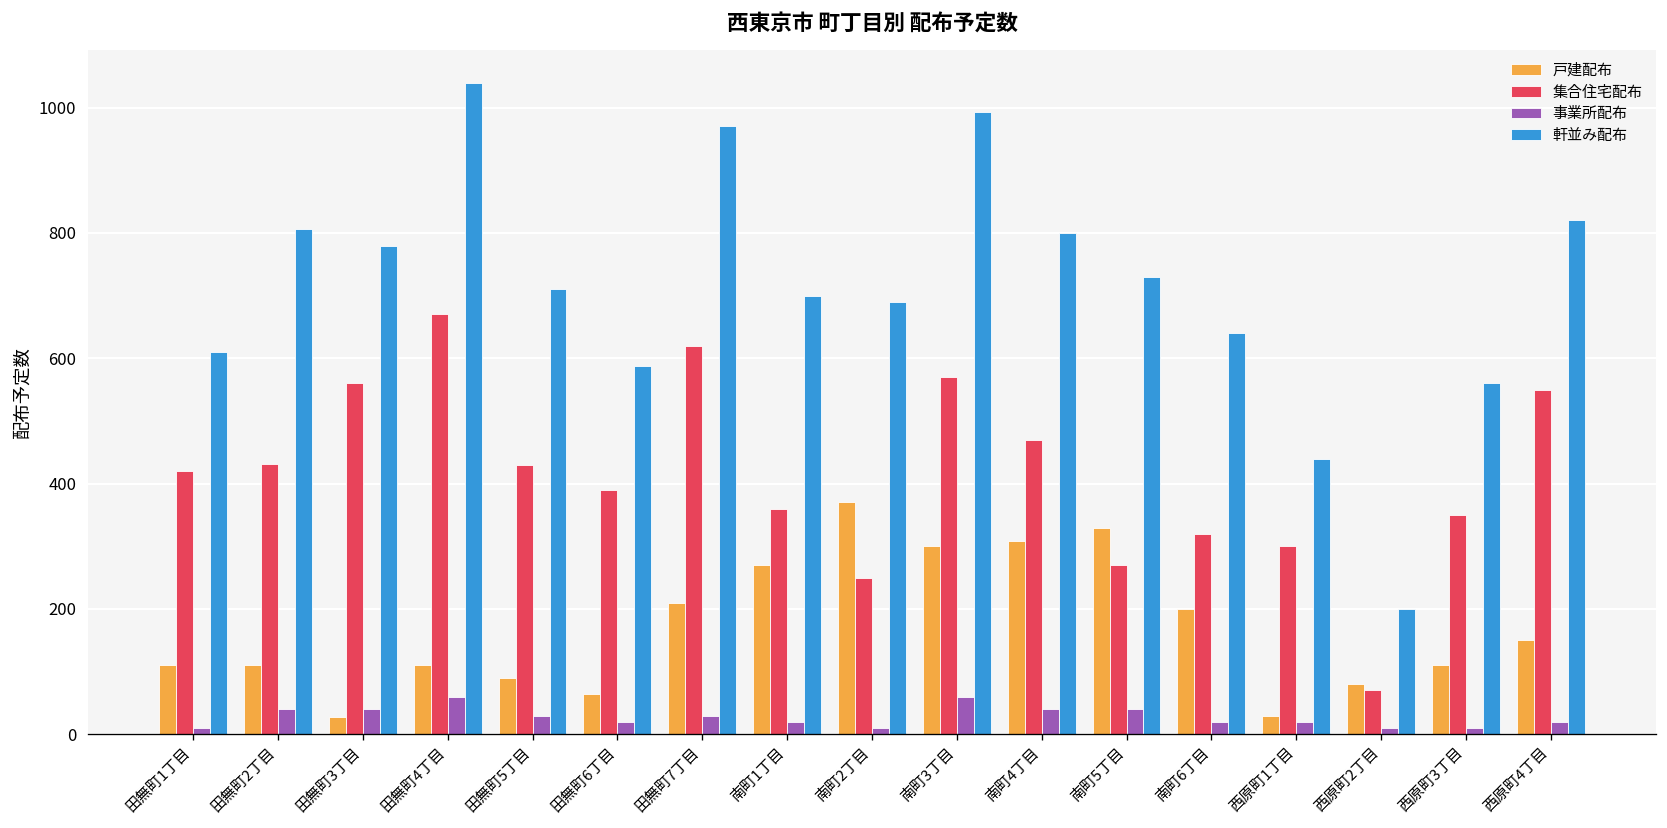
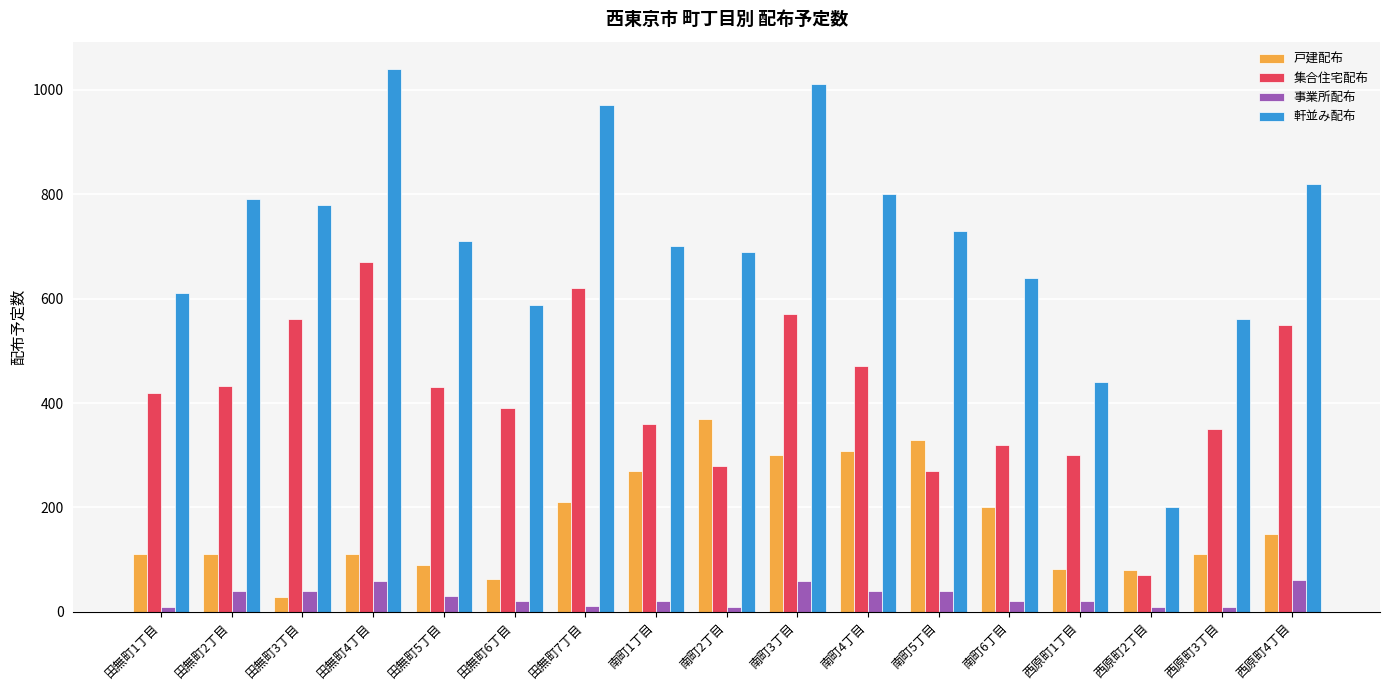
  {
    "戸建配布": {
      "田無町1丁目": 110,
      "田無町2丁目": 110,
      "田無町3丁目": 30,
      "田無町4丁目": 110,
      "田無町5丁目": 90,
      "田無町6丁目": 60,
      "田無町7丁目": 210,
      "南町1丁目": 270,
      "南町2丁目": 370,
      "南町3丁目": 300,
      "南町4丁目": 310,
      "南町5丁目": 330,
      "南町6丁目": 200,
-     "西原町1丁目": 30,
+     "西原町1丁目": 80,
      "西原町2丁目": 80,
      "西原町3丁目": 110,
      "西原町4丁目": 150
    },
    "集合住宅配布": {
      "田無町1丁目": 420,
      "田無町2丁目": 430,
      "田無町3丁目": 560,
      "田無町4丁目": 670,
      "田無町5丁目": 430,
      "田無町6丁目": 390,
      "田無町7丁目": 620,
      "南町1丁目": 360,
-     "南町2丁目": 250,
+     "南町2丁目": 280,
      "南町3丁目": 570,
      "南町4丁目": 470,
      "南町5丁目": 270,
      "南町6丁目": 320,
      "西原町1丁目": 300,
      "西原町2丁目": 70,
      "西原町3丁目": 350,
      "西原町4丁目": 550
    },
    "事業所配布": {
      "田無町1丁目": 10,
      "田無町2丁目": 40,
      "田無町3丁目": 40,
      "田無町4丁目": 60,
      "田無町5丁目": 30,
      "田無町6丁目": 20,
-     "田無町7丁目": 30,
+     "田無町7丁目": 10,
      "南町1丁目": 20,
      "南町2丁目": 10,
      "南町3丁目": 60,
      "南町4丁目": 40,
      "南町5丁目": 40,
      "南町6丁目": 20,
      "西原町1丁目": 20,
      "西原町2丁目": 10,
      "西原町3丁目": 10,
-     "西原町4丁目": 20
+     "西原町4丁目": 60
    },
    "軒並み配布": {
      "田無町1丁目": 610,
-     "田無町2丁目": 810,
+     "田無町2丁目": 790,
      "田無町3丁目": 780,
      "田無町4丁目": 1040,
      "田無町5丁目": 710,
      "田無町6丁目": 590,
      "田無町7丁目": 970,
      "南町1丁目": 700,
      "南町2丁目": 690,
-     "南町3丁目": 990,
+     "南町3丁目": 1010,
      "南町4丁目": 800,
      "南町5丁目": 730,
      "南町6丁目": 640,
      "西原町1丁目": 440,
      "西原町2丁目": 200,
      "西原町3丁目": 560,
      "西原町4丁目": 820
    }
  }
